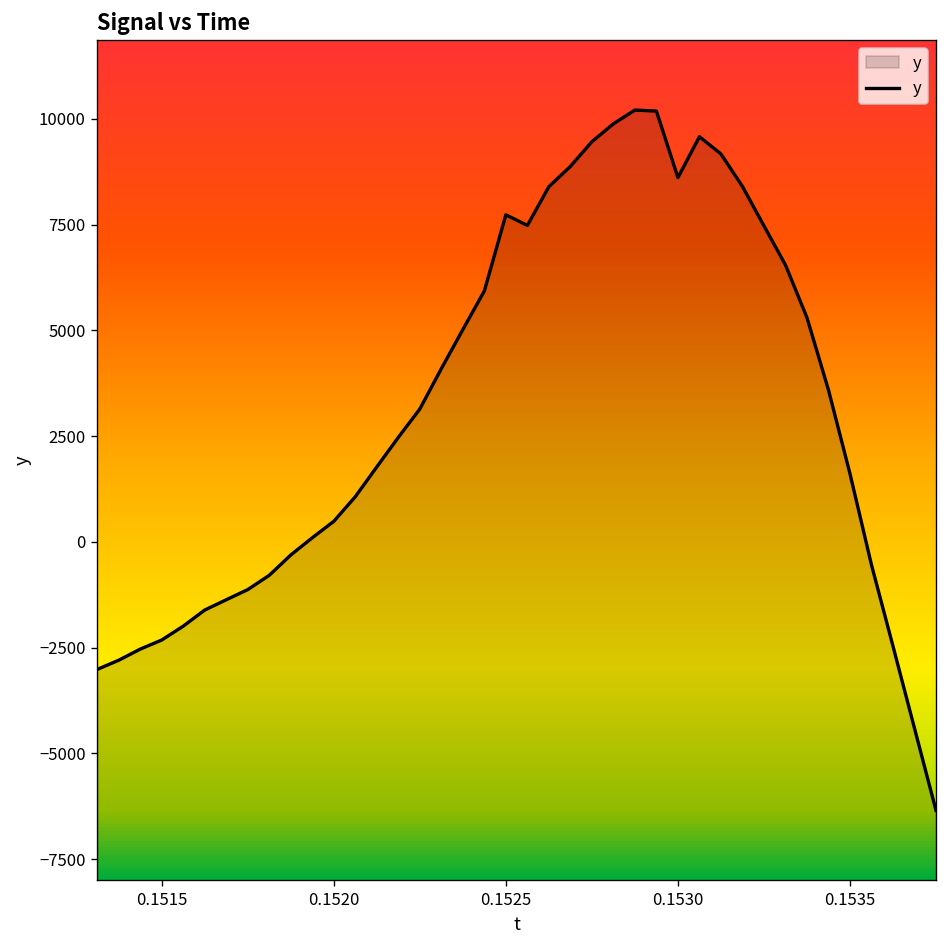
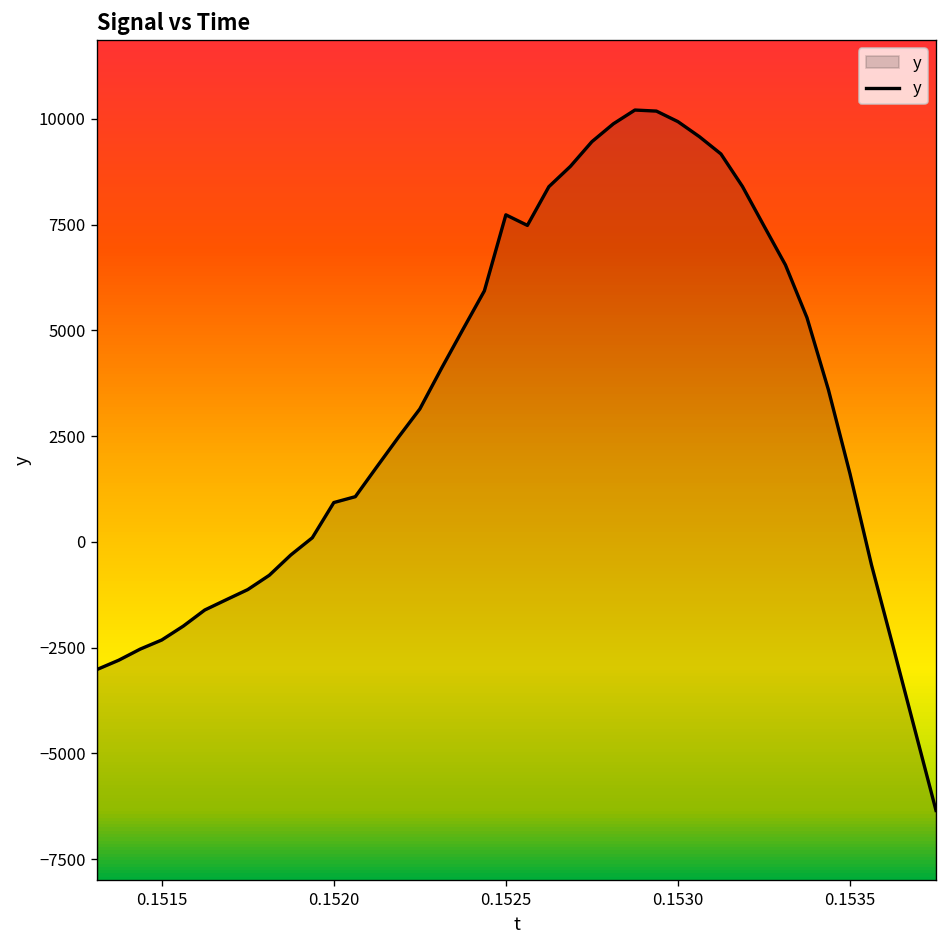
  {
    "0.1515": -2300,
-   "0.1520": 500,
+   "0.1520": 900,
    "0.1525": 7700,
-   "0.1530": 8600,
+   "0.1530": 9900,
    "0.1535": 1600
  }
